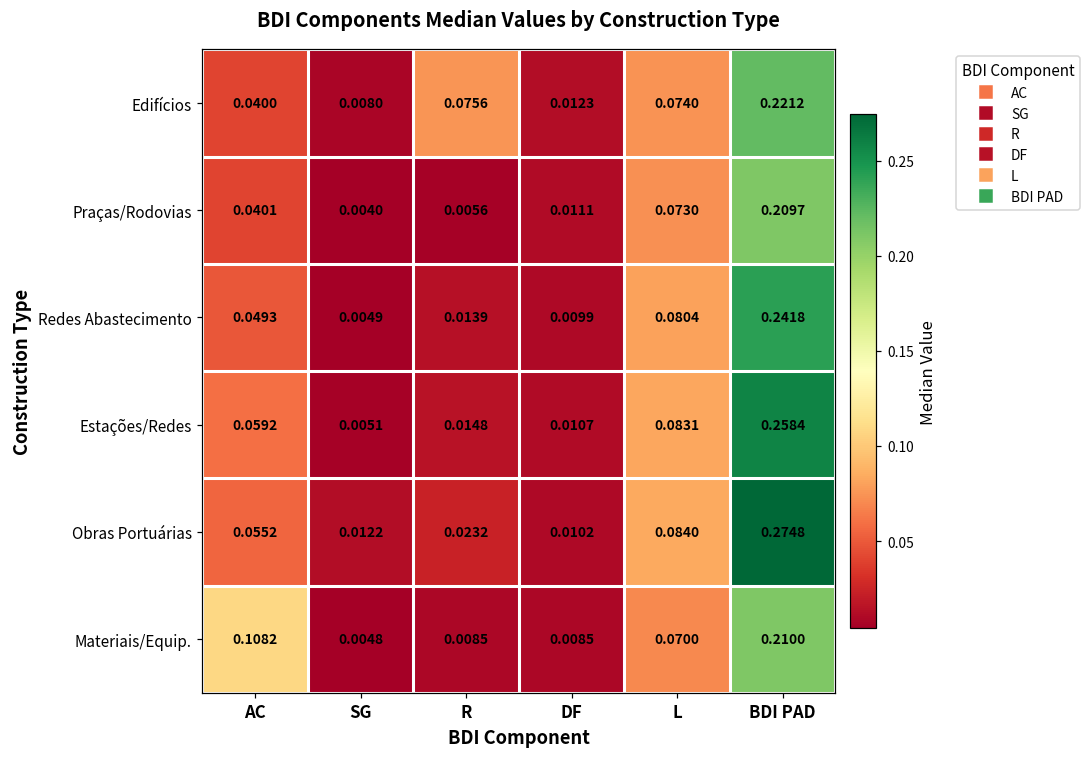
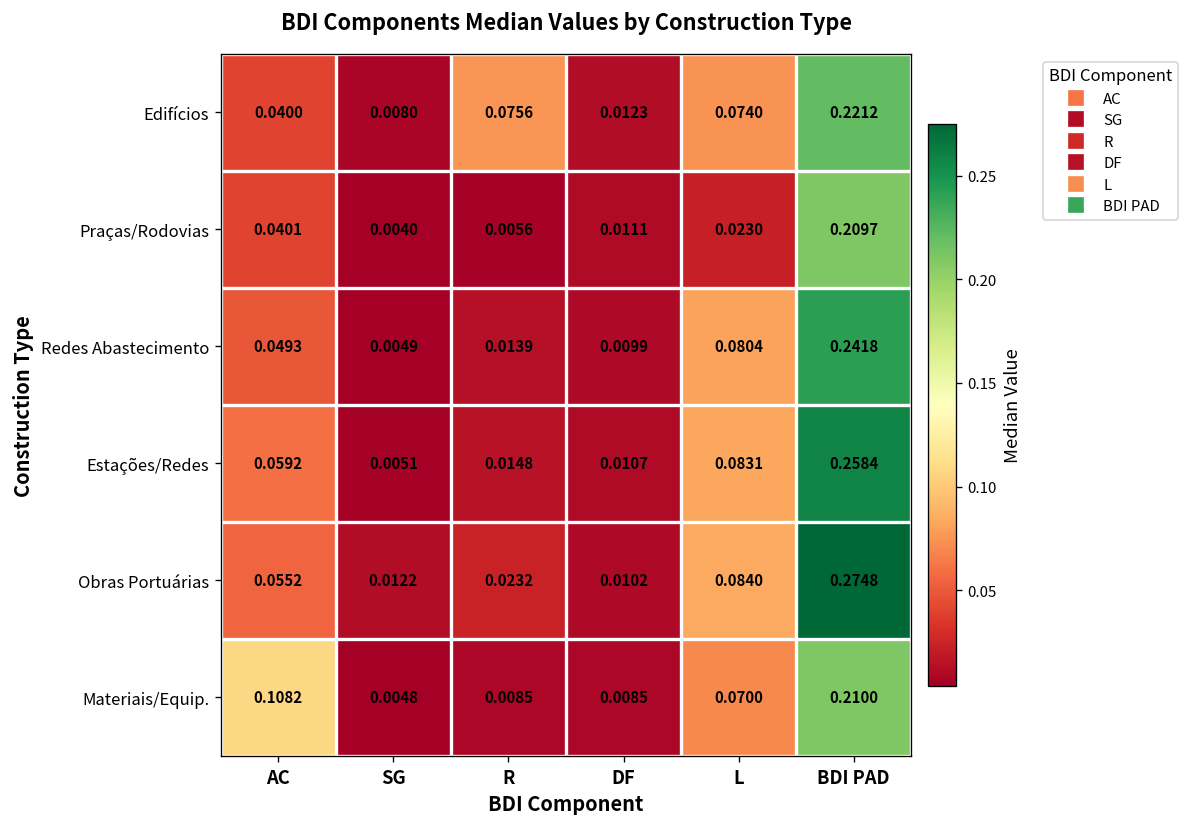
  {
    "Edifícios": {
      "AC": 0.0400,
      "SG": 0.0080,
      "R": 0.0756,
      "DF": 0.0123,
      "L": 0.0740,
      "BDI PAD": 0.2212
    },
    "Praças/Rodovias": {
      "AC": 0.0401,
      "SG": 0.0040,
      "R": 0.0056,
      "DF": 0.0111,
-     "L": 0.0730,
+     "L": 0.0230,
      "BDI PAD": 0.2097
    },
    "Redes Abastecimento": {
      "AC": 0.0493,
      "SG": 0.0049,
      "R": 0.0139,
      "DF": 0.0099,
      "L": 0.0804,
      "BDI PAD": 0.2418
    },
    "Estações/Redes": {
      "AC": 0.0592,
      "SG": 0.0051,
      "R": 0.0148,
      "DF": 0.0107,
      "L": 0.0831,
      "BDI PAD": 0.2584
    },
    "Obras Portuárias": {
      "AC": 0.0552,
      "SG": 0.0122,
      "R": 0.0232,
      "DF": 0.0102,
      "L": 0.0840,
      "BDI PAD": 0.2748
    },
    "Materiais/Equip.": {
      "AC": 0.1082,
      "SG": 0.0048,
      "R": 0.0085,
      "DF": 0.0085,
      "L": 0.0700,
      "BDI PAD": 0.2100
    }
  }
